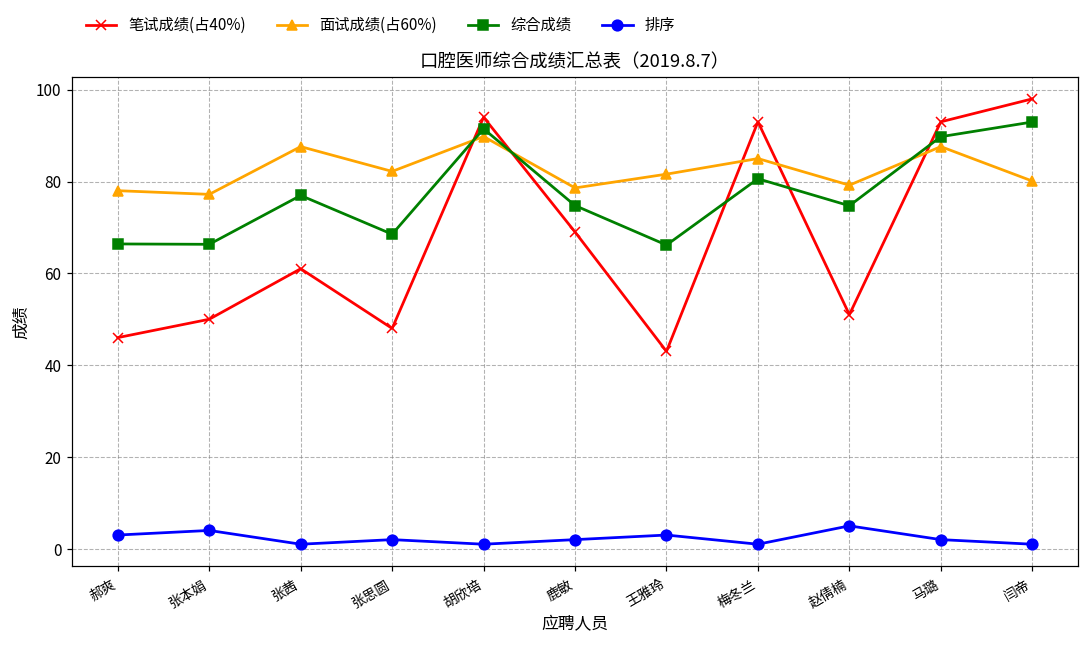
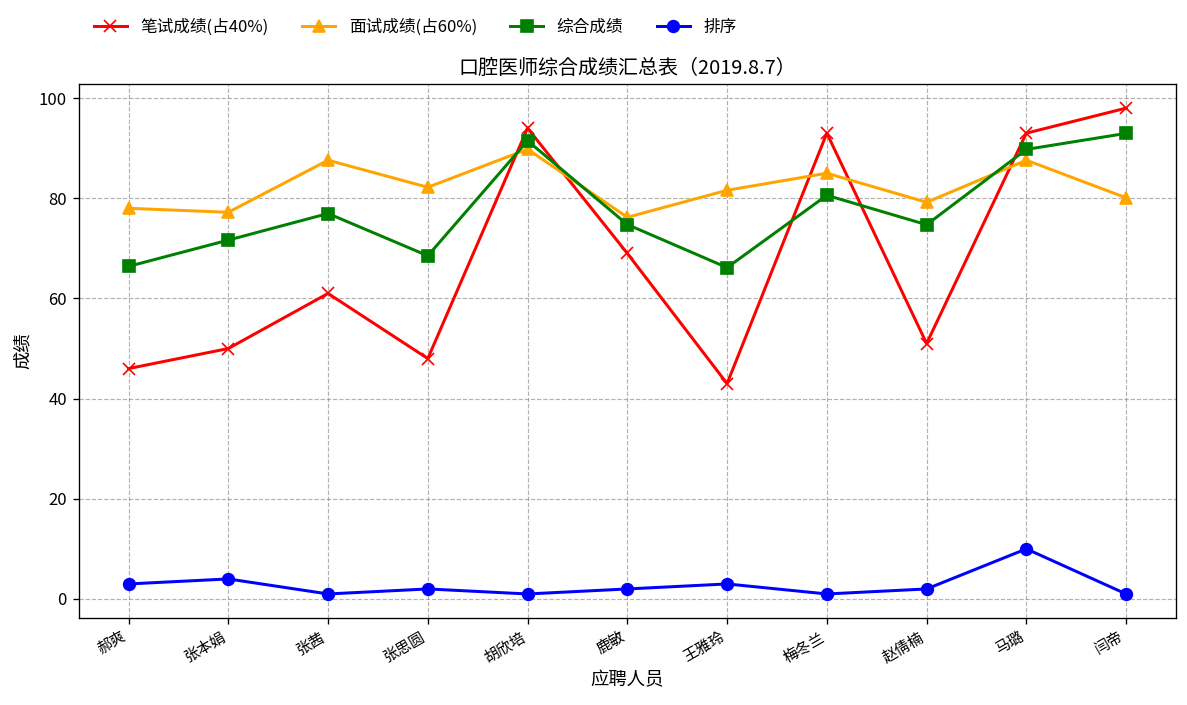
  {
    "笔试成绩(占40%)": {
      "郝爽": 46,
      "张本娟": 50,
      "张茜": 61,
      "张思圆": 48,
      "胡欣培": 94,
      "鹿敏": 69,
      "王雅玲": 43,
      "梅冬兰": 93,
      "赵倩楠": 51,
      "马璐": 93,
      "闫帝": 98
    },
    "面试成绩(占60%)": {
      "郝爽": 78,
      "张本娟": 77,
      "张茜": 88,
      "张思圆": 82,
      "胡欣培": 90,
-     "鹿敏": 79,
+     "鹿敏": 76,
      "王雅玲": 82,
      "梅冬兰": 85,
      "赵倩楠": 79,
      "马璐": 88,
      "闫帝": 80
    },
    "综合成绩": {
      "郝爽": 66,
-     "张本娟": 66,
+     "张本娟": 72,
      "张茜": 77,
      "张思圆": 69,
      "胡欣培": 91,
      "鹿敏": 75,
      "王雅玲": 66,
      "梅冬兰": 81,
      "赵倩楠": 75,
      "马璐": 90,
      "闫帝": 93
    },
    "排序": {
      "郝爽": 3,
      "张本娟": 4,
      "张茜": 1,
      "张思圆": 2,
      "胡欣培": 1,
      "鹿敏": 2,
      "王雅玲": 3,
      "梅冬兰": 1,
-     "赵倩楠": 5,
-     "马璐": 2,
+     "赵倩楠": 2,
+     "马璐": 10,
      "闫帝": 1
    }
  }
